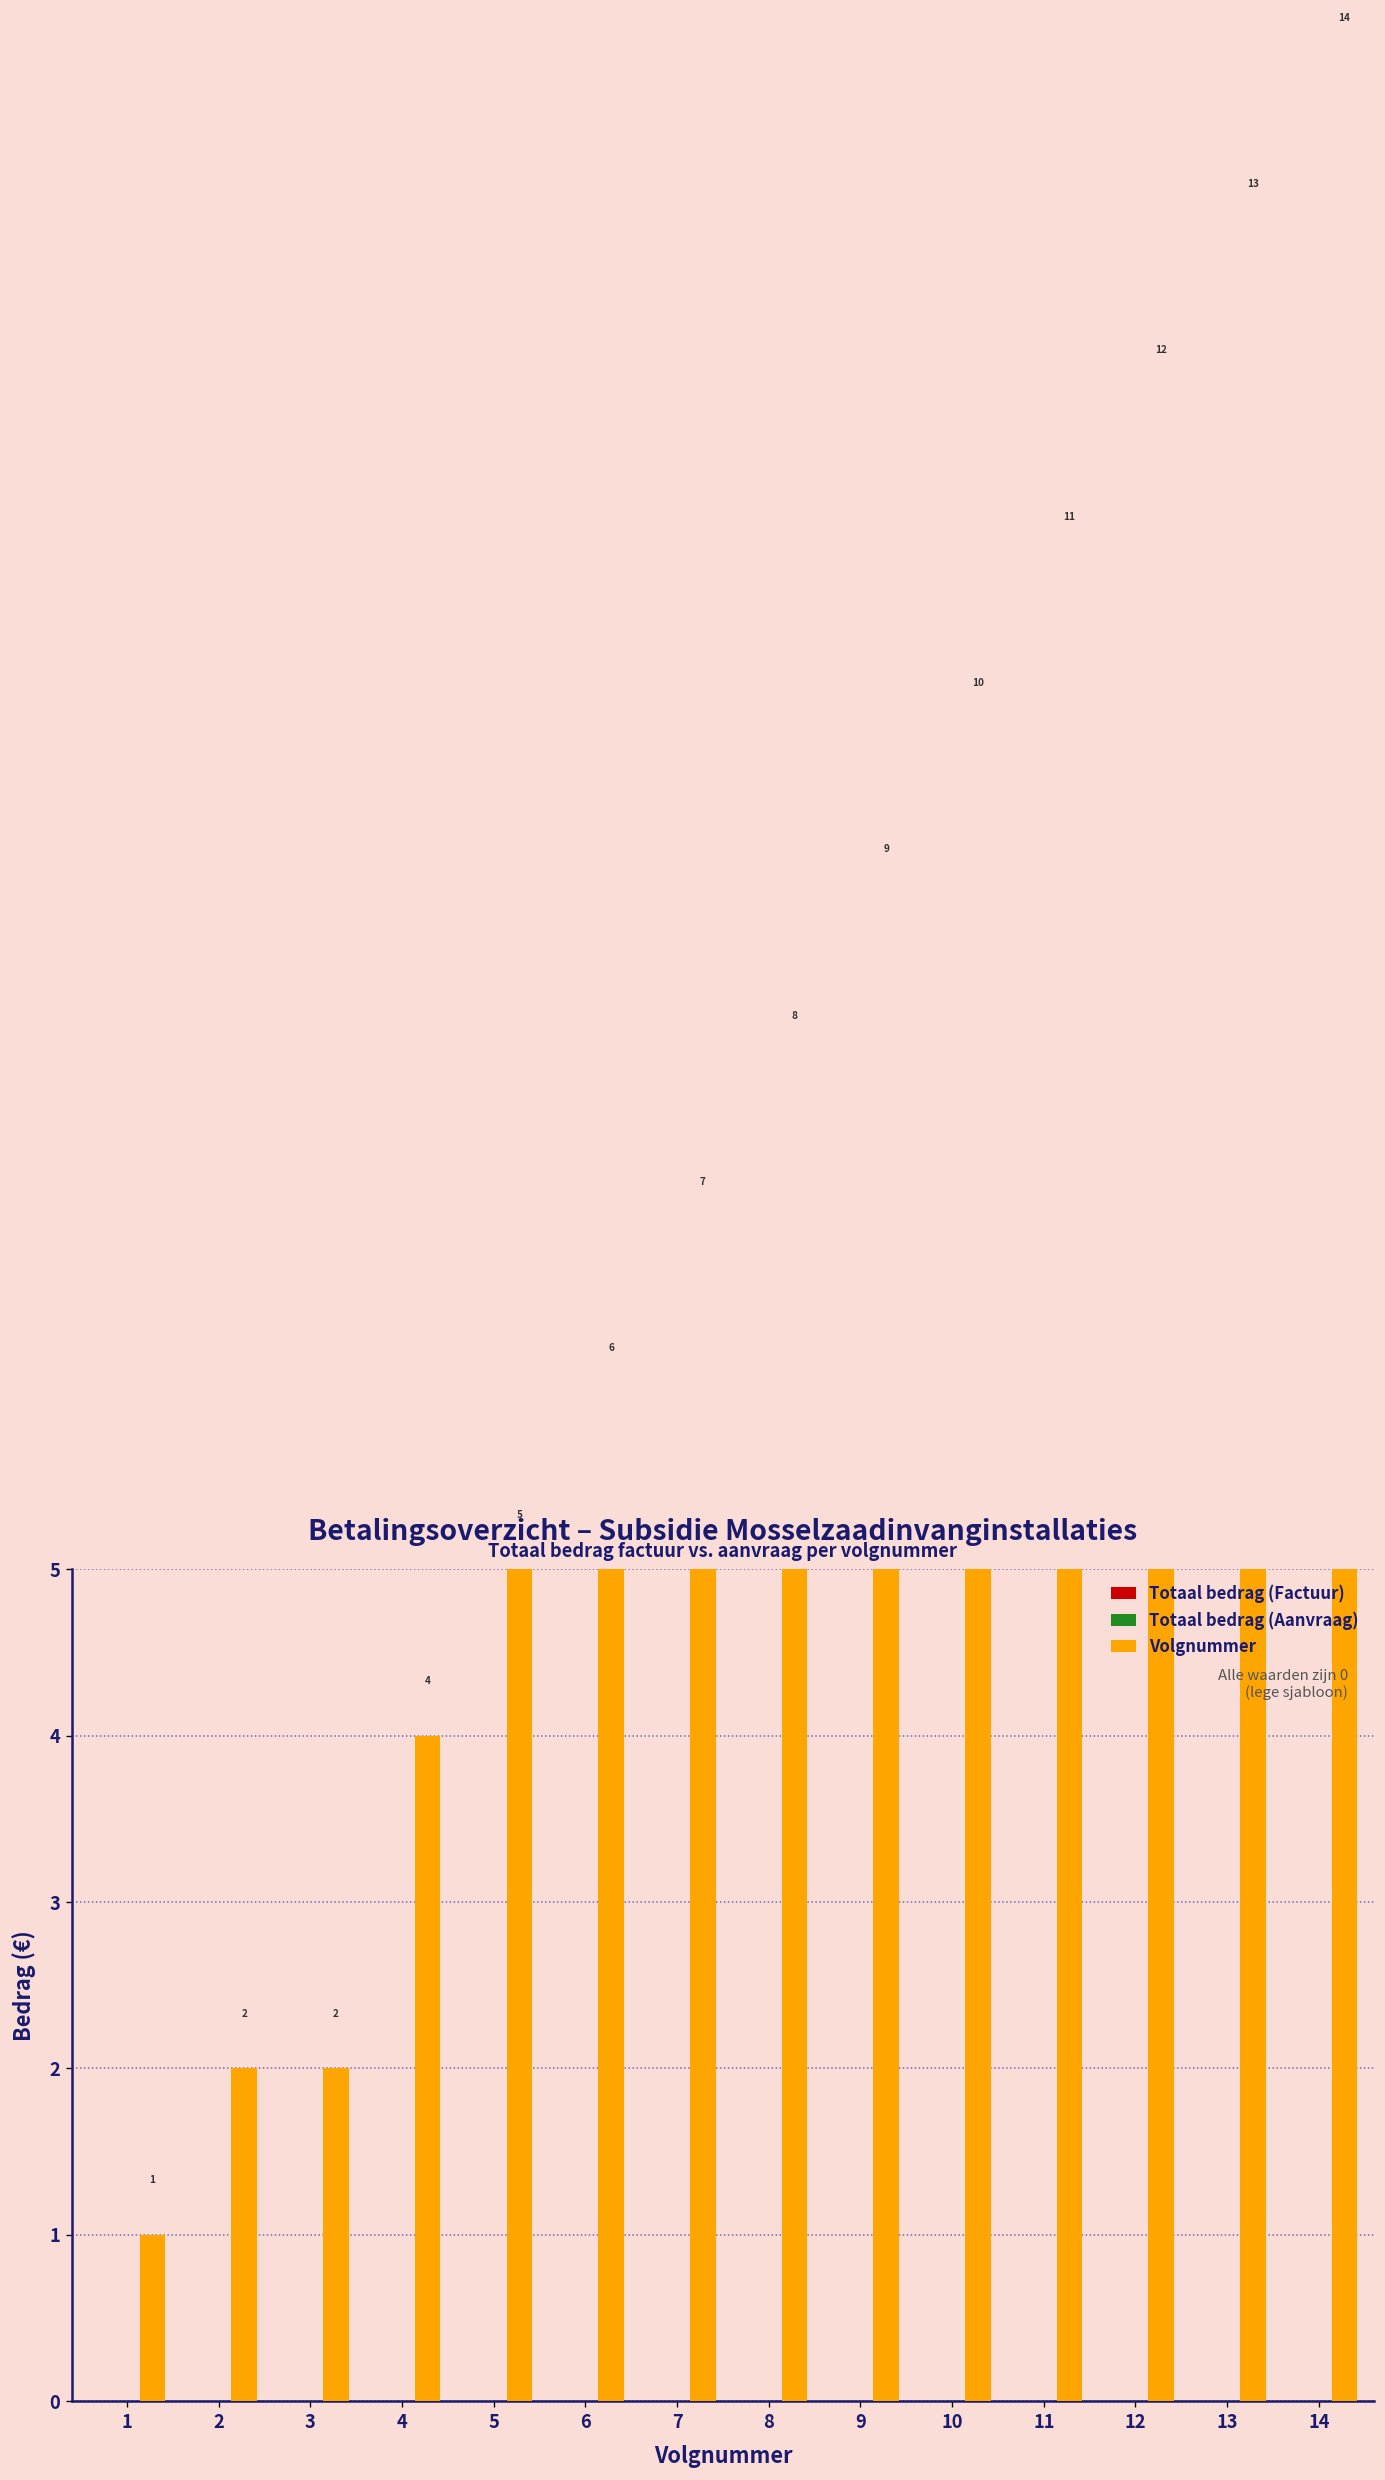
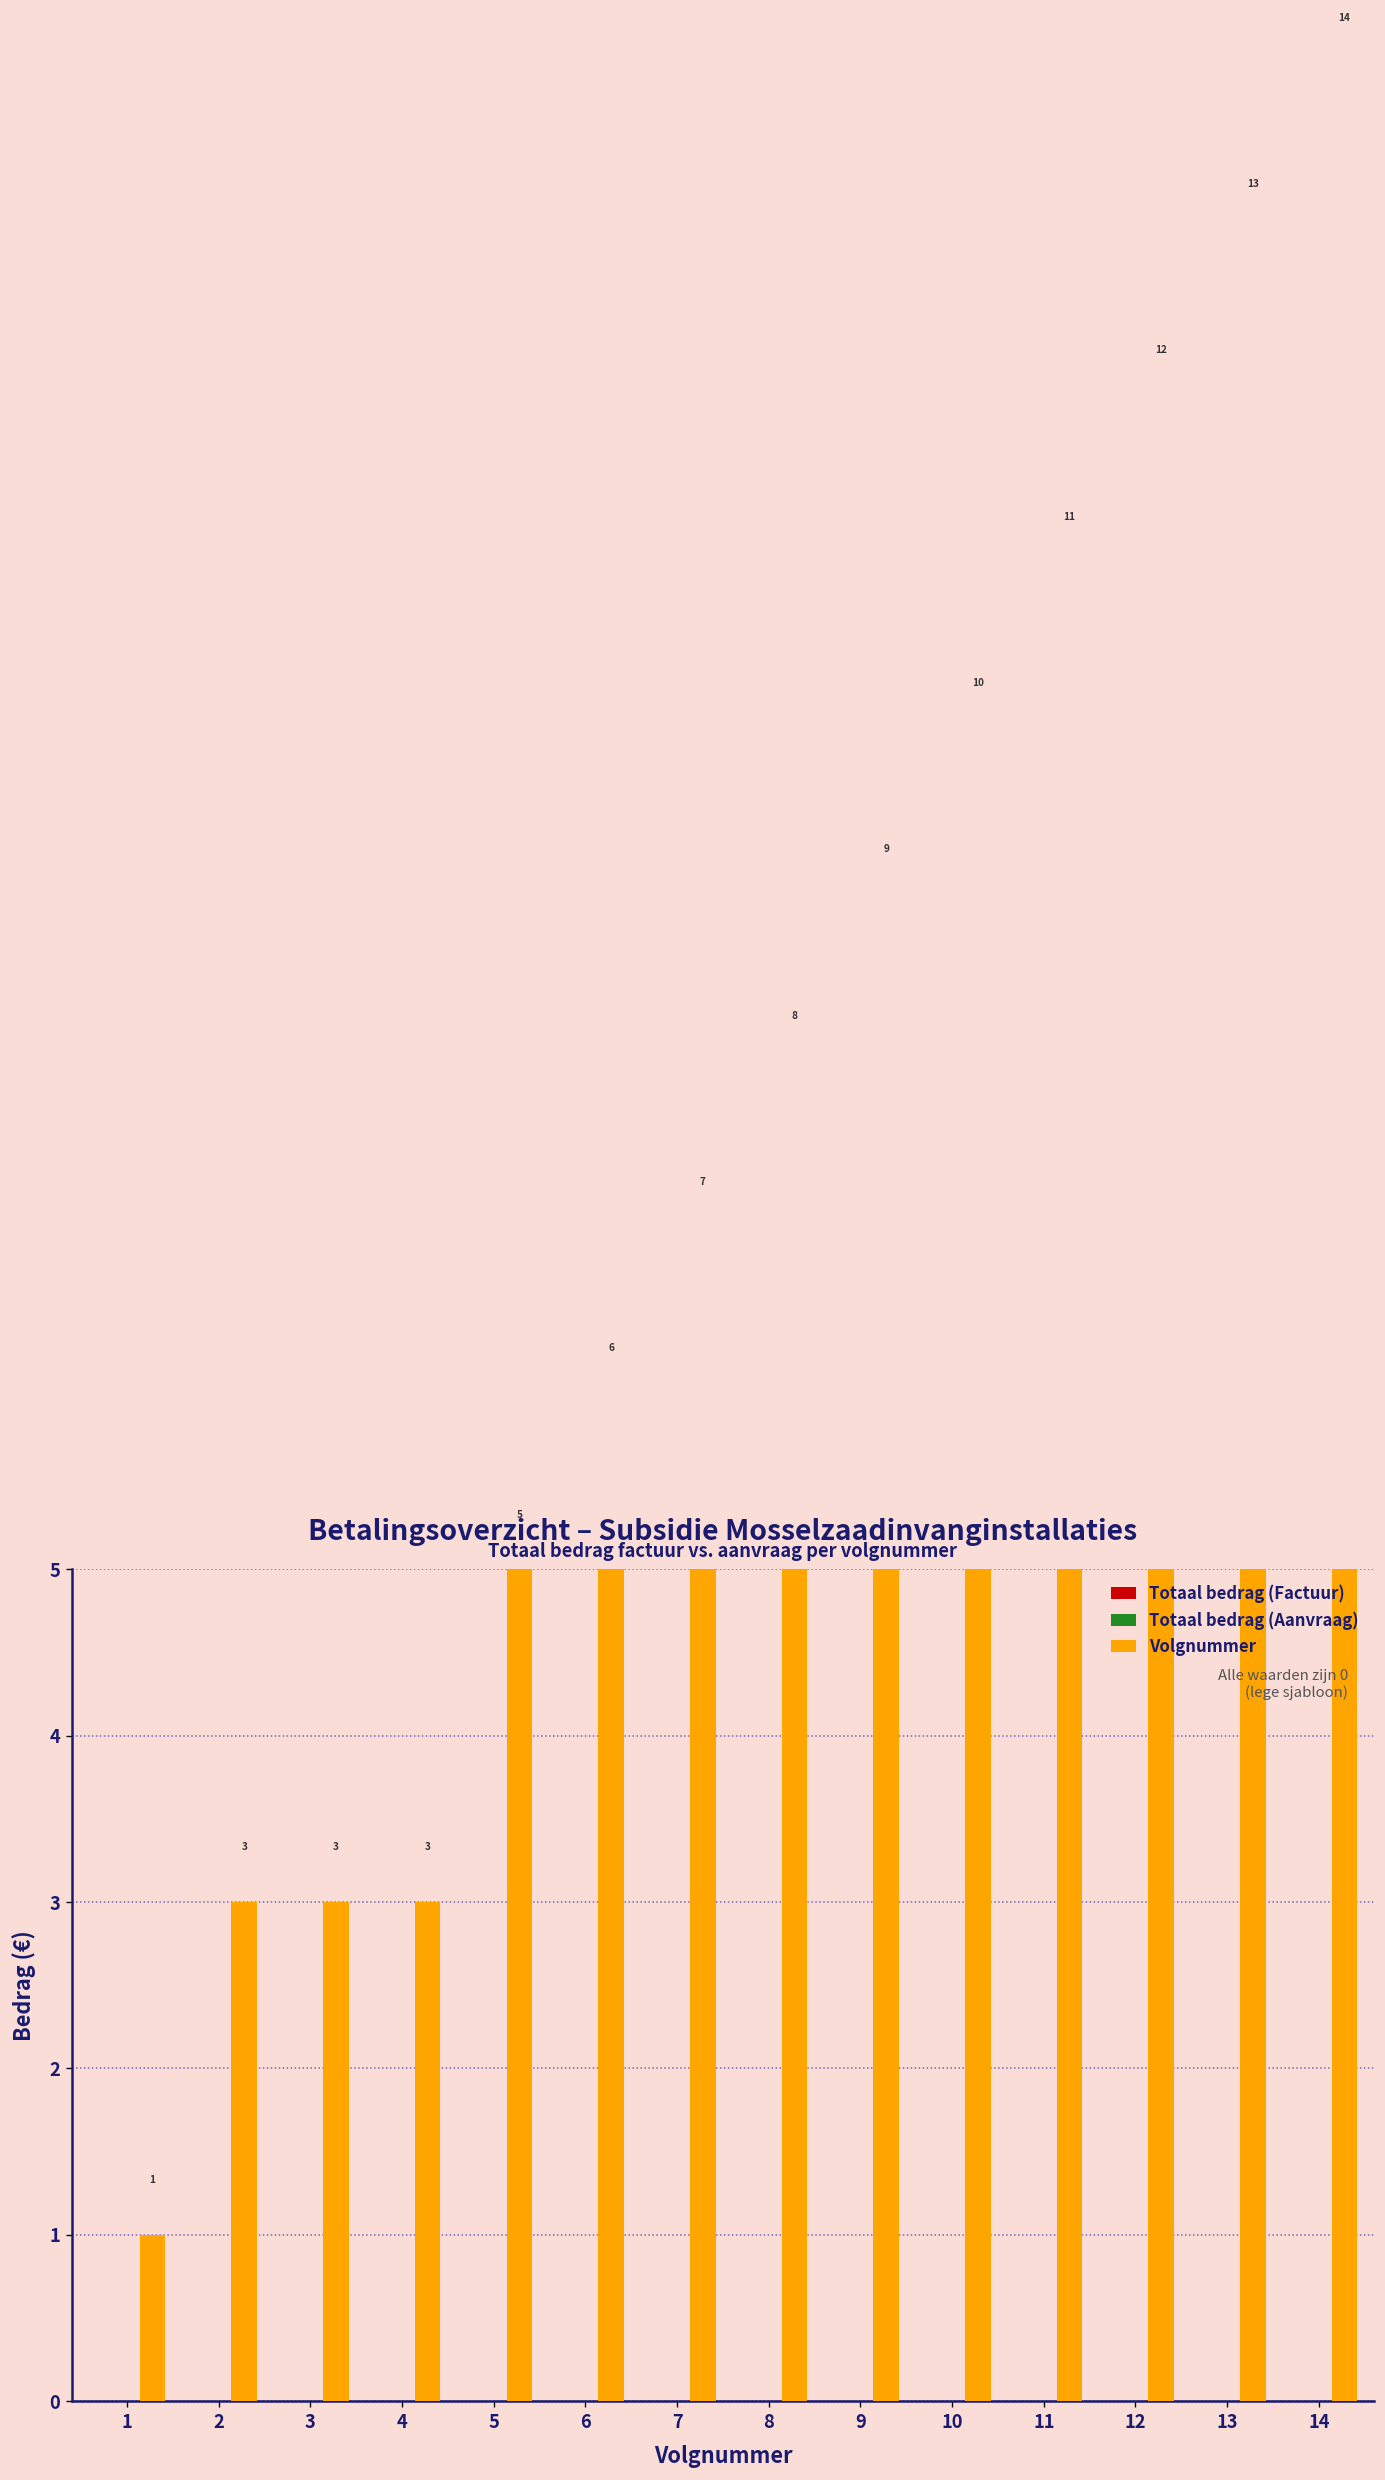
  {
    "Totaal bedrag (Factuur)": {
      "1": 0.00,
      "2": 0.00,
      "3": 0.00,
      "4": 0.00,
      "5": 0.00,
      "6": 0.00,
      "7": 0.00,
      "8": 0.00,
      "9": 0.00,
      "10": 0.00,
      "11": 0.00,
      "12": 0.00,
      "13": 0.00,
      "14": 0.00
    },
    "Totaal bedrag (Aanvraag)": {
      "1": 0.00,
      "2": 0.00,
      "3": 0.00,
      "4": 0.00,
      "5": 0.00,
      "6": 0.00,
      "7": 0.00,
      "8": 0.00,
      "9": 0.00,
      "10": 0.00,
      "11": 0.00,
      "12": 0.00,
      "13": 0.00,
      "14": 0.00
    },
    "Volgnummer": {
-     "2": 2,
-     "3": 2,
-     "4": 4
+     "2": 3,
+     "3": 3,
+     "4": 3
    }
  }
